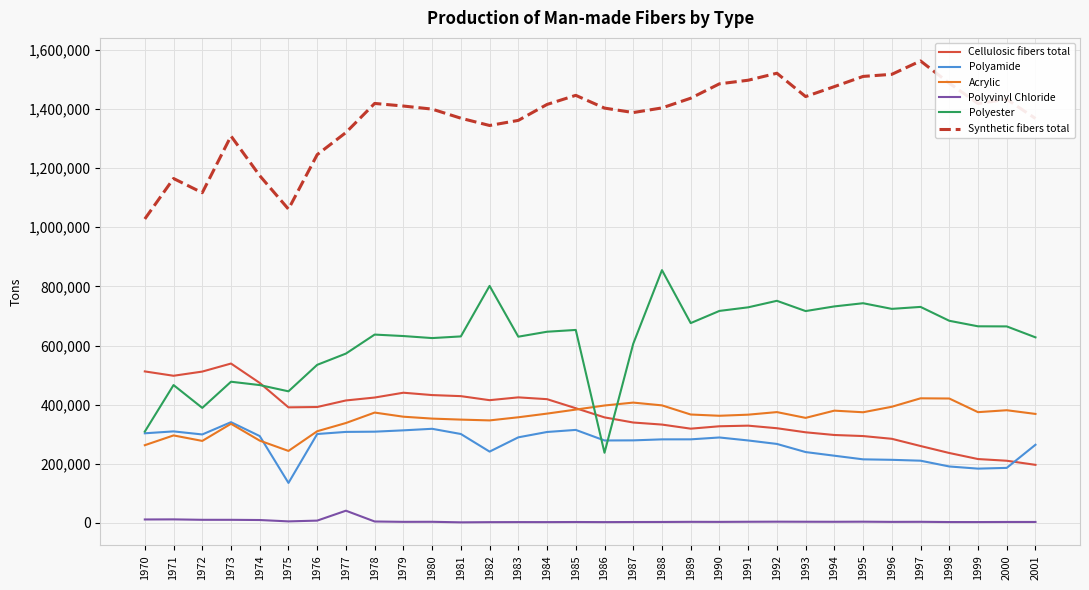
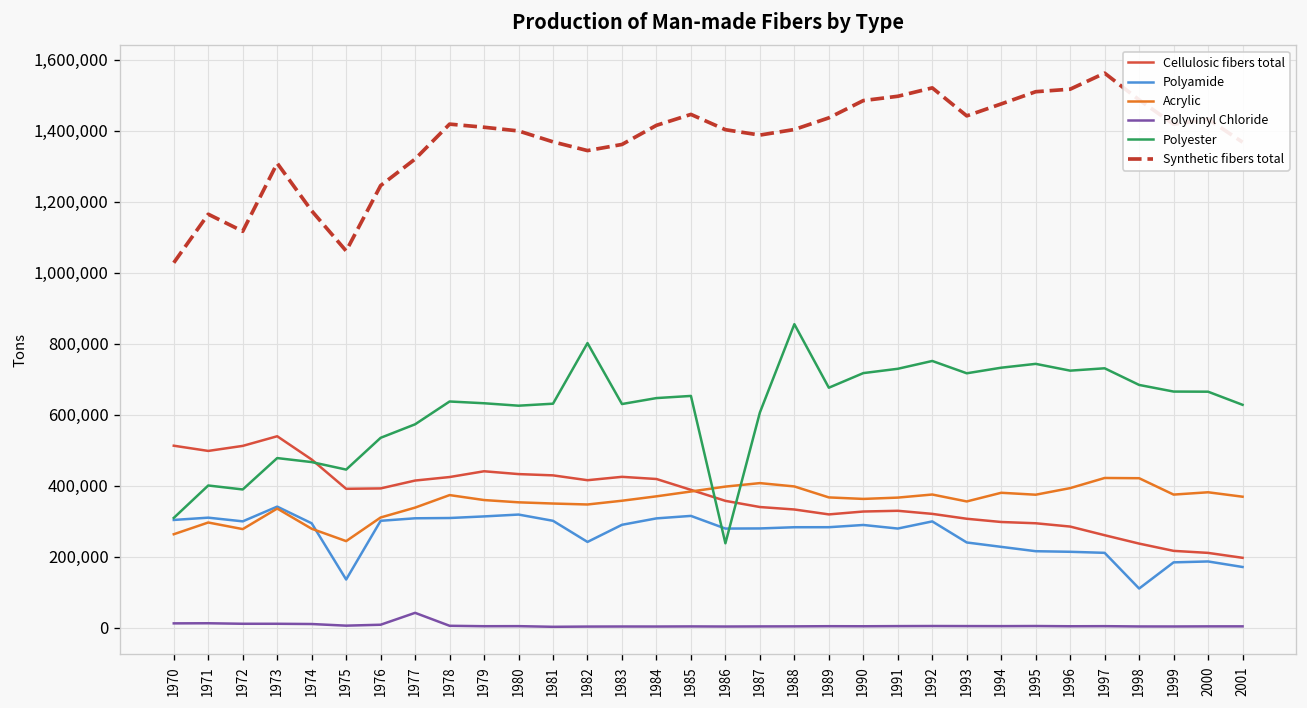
  {
    "Polyamide": {
      "1971": "310,000",
      "1972": "300,000",
      "1974": "290,000",
      "1975": "140,000",
      "1976": "300,000",
      "1977": "310,000",
      "1978": "310,000",
      "1979": "310,000",
      "1980": "320,000",
      "1981": "300,000",
      "1982": "240,000",
      "1983": "290,000",
      "1984": "310,000",
      "1985": "310,000",
      "1986": "280,000",
      "1987": "280,000",
      "1988": "280,000",
      "1989": "280,000",
      "1990": "290,000",
      "1991": "280,000",
-     "1992": "270,000",
+     "1992": "300,000",
      "1993": "240,000",
      "1994": "230,000",
      "1995": "220,000",
      "1996": "210,000",
      "1997": "210,000",
-     "1998": "190,000",
+     "1998": "110,000",
      "1999": "180,000",
      "2000": "190,000",
-     "2001": "260,000"
+     "2001": "170,000"
    },
    "Polyvinyl Chloride": {
      "1970": "10,000",
      "1971": "10,000",
      "1972": "10,000",
      "1973": "10,000",
      "1974": "10,000",
      "1975": "10,000",
      "1976": "10,000",
      "1977": "40,000",
      "1978": "0",
      "1979": "0",
      "1980": "0",
      "1981": "0",
      "1982": "0",
      "1983": "0",
      "1984": "0",
      "1985": "0",
      "1986": "0",
      "1987": "0",
      "1988": "0",
      "1989": "0",
      "1990": "0",
      "1991": "0",
      "1992": "0",
      "1993": "0",
      "1994": "0",
      "1995": "0",
      "1996": "0",
      "1997": "0",
      "1998": "0",
      "1999": "0",
      "2000": "0",
      "2001": "0"
    },
    "Polyester": {
-     "1971": "470,000",
+     "1971": "400,000",
      "1972": "390,000",
      "1973": "480,000",
      "1975": "450,000",
      "1976": "530,000",
      "1977": "570,000",
      "1978": "640,000",
      "1979": "630,000",
      "1980": "630,000",
      "1981": "630,000",
      "1982": "800,000",
      "1983": "630,000",
      "1984": "650,000",
      "1985": "650,000",
      "1986": "240,000",
      "1987": "610,000",
      "1988": "850,000",
      "1989": "680,000",
      "1990": "720,000",
      "1991": "730,000",
      "1992": "750,000",
      "1993": "720,000",
      "1994": "730,000",
      "1995": "740,000",
      "1996": "720,000",
      "1997": "730,000",
      "1998": "680,000",
      "1999": "660,000",
      "2000": "660,000",
      "2001": "630,000"
    }
  }
